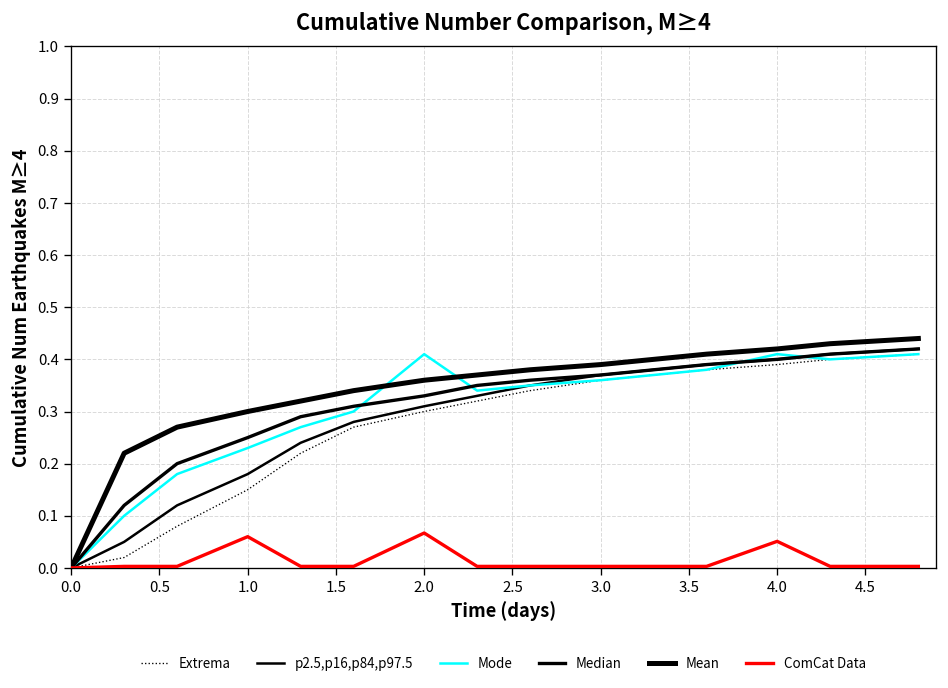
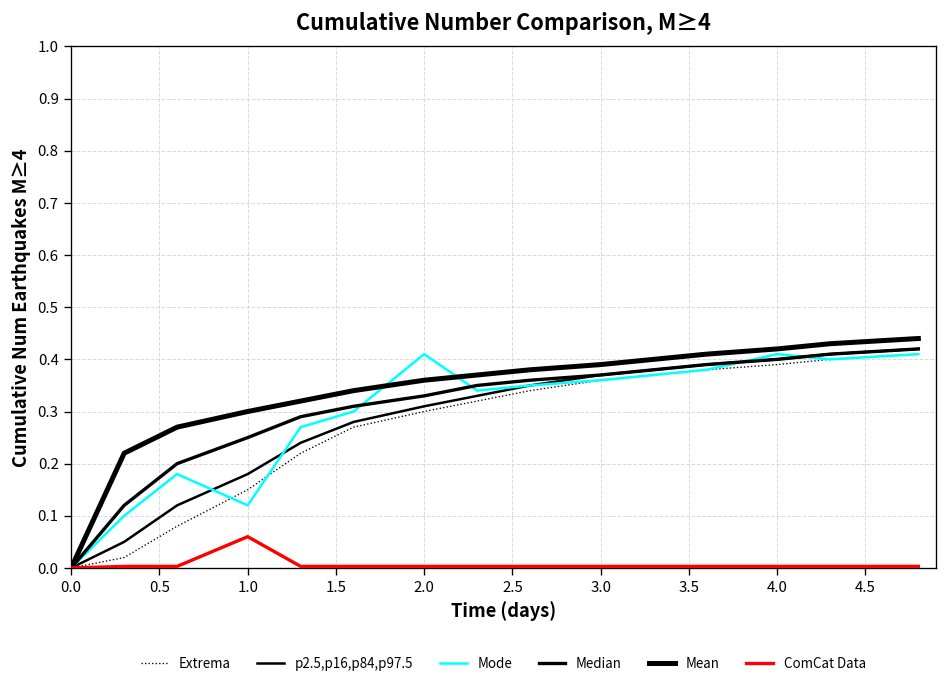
  {
    "Mode": {
-     "1.0": 0.23,
+     "1.0": 0.12,
      "2.0": 0.41,
      "4.0": 0.41
    },
    "ComCat Data": {
      "1.0": 0.06,
-     "2.0": 0.07,
+     "2.0": 0.00,
      "3.0": 0.00,
-     "4.0": 0.05
+     "4.0": 0.00
    }
  }
